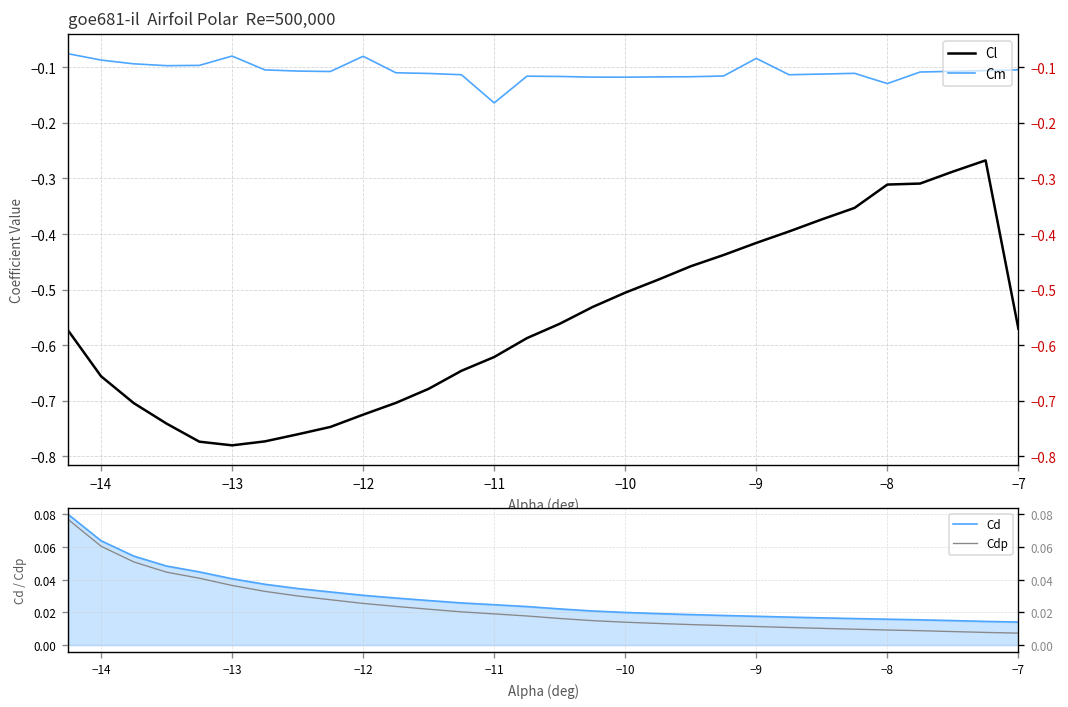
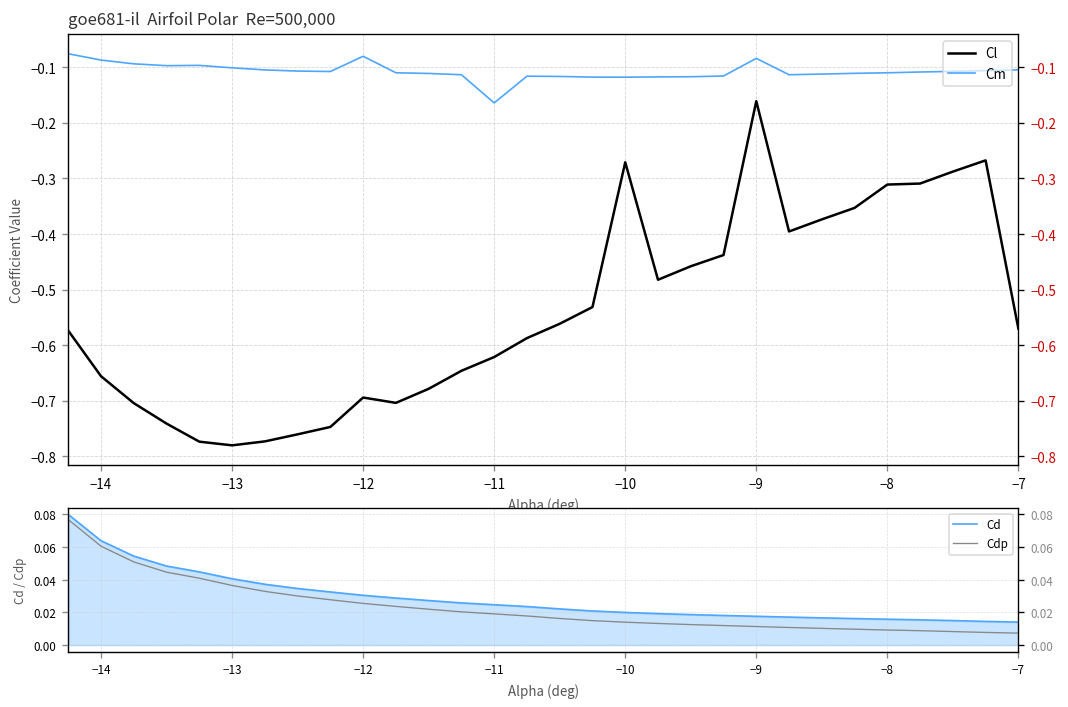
  {
    "goe681-il Airfoil Polar Re=500,000": {
      "Cl": {
        "−14": -0.66,
        "−13": -0.78,
-       "−12": -0.72,
+       "−12": -0.69,
        "−11": -0.62,
-       "−10": -0.51,
-       "−9": -0.42,
+       "−10": -0.27,
+       "−9": -0.16,
        "−8": -0.31,
        "−7": -0.57
      },
      "Cm": {
        "−14": -0.09,
-       "−13": -0.08,
+       "−13": -0.10,
        "−12": -0.08,
        "−11": -0.16,
        "−10": -0.12,
        "−9": -0.08,
-       "−8": -0.13,
+       "−8": -0.11,
        "−7": -0.10
      }
    }
  }
